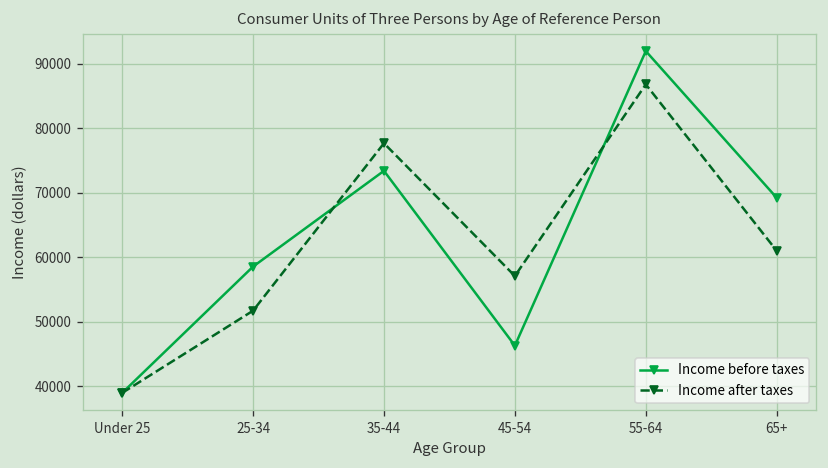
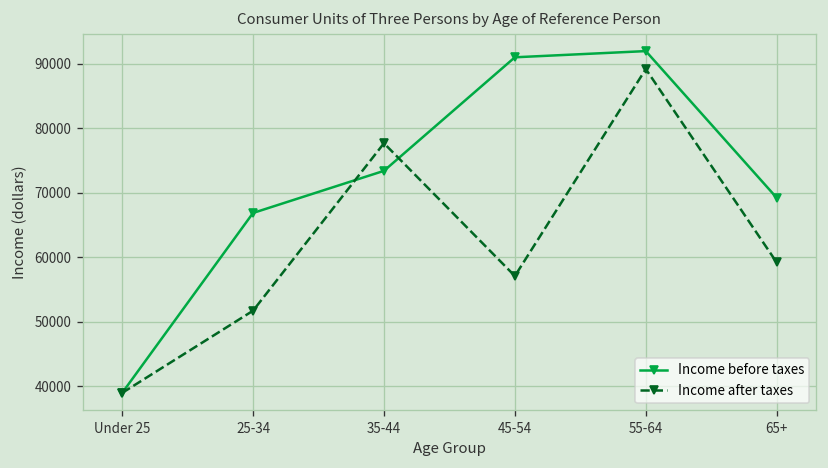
  {
    "Income before taxes": {
-     "25-34": 59000,
+     "25-34": 67000,
      "35-44": 73000,
-     "45-54": 46000,
+     "45-54": 91000,
      "55-64": 92000,
      "65+": 69000
    },
    "Income after taxes": {
      "25-34": 52000,
      "35-44": 78000,
      "45-54": 57000,
-     "55-64": 87000,
-     "65+": 61000
+     "55-64": 89000,
+     "65+": 59000
    }
  }
